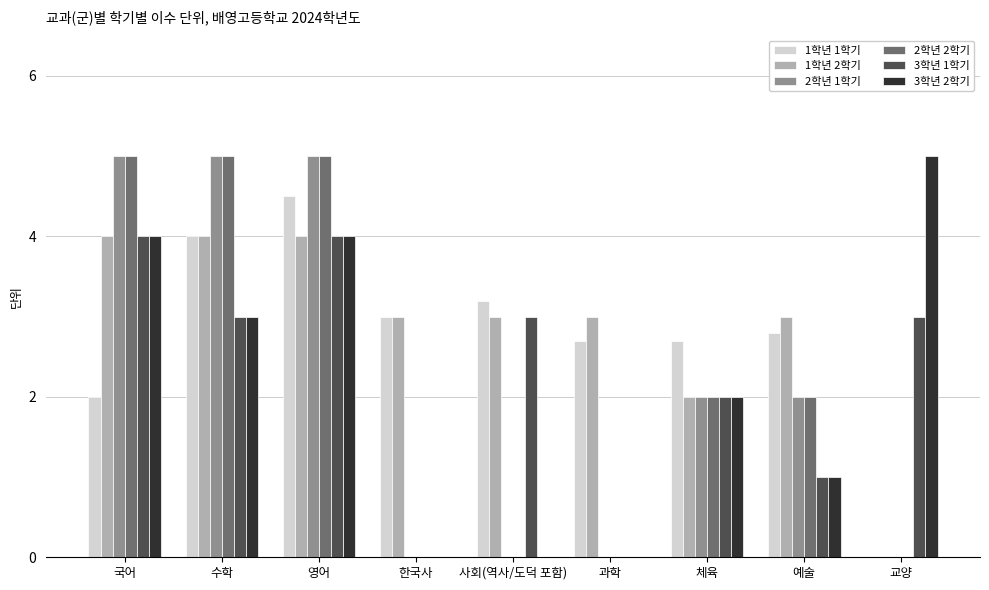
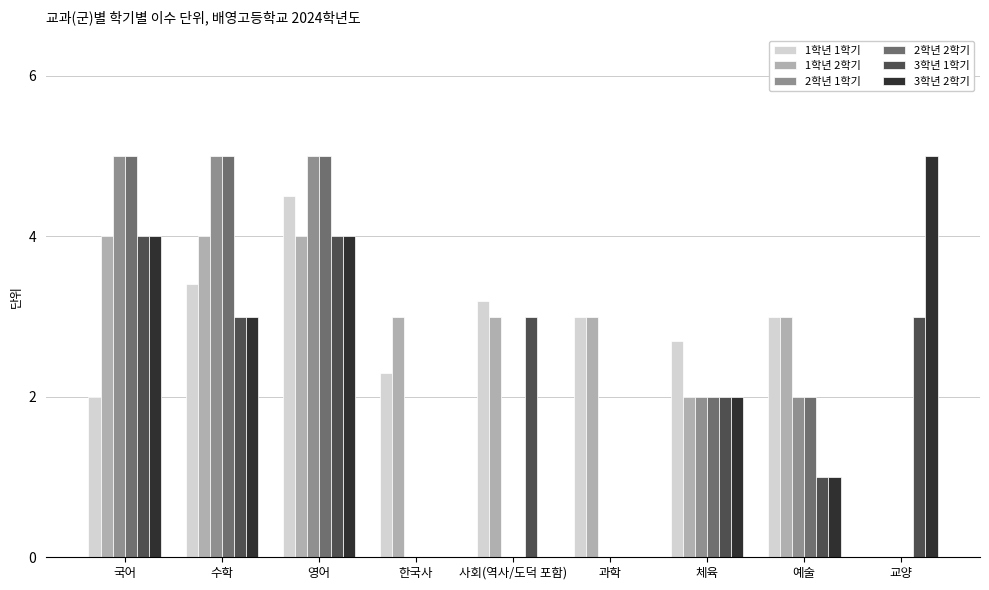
  {
    "1학년 1학기": {
      "국어": 2.0,
-     "수학": 4.0,
+     "수학": 3.4,
      "영어": 4.5,
-     "한국사": 3.0,
+     "한국사": 2.3,
      "사회(역사/도덕 포함)": 3.2,
-     "과학": 2.7,
+     "과학": 3.0,
      "체육": 2.7,
-     "예술": 2.8,
+     "예술": 3.0,
      "교양": 0.0
    }
  }
